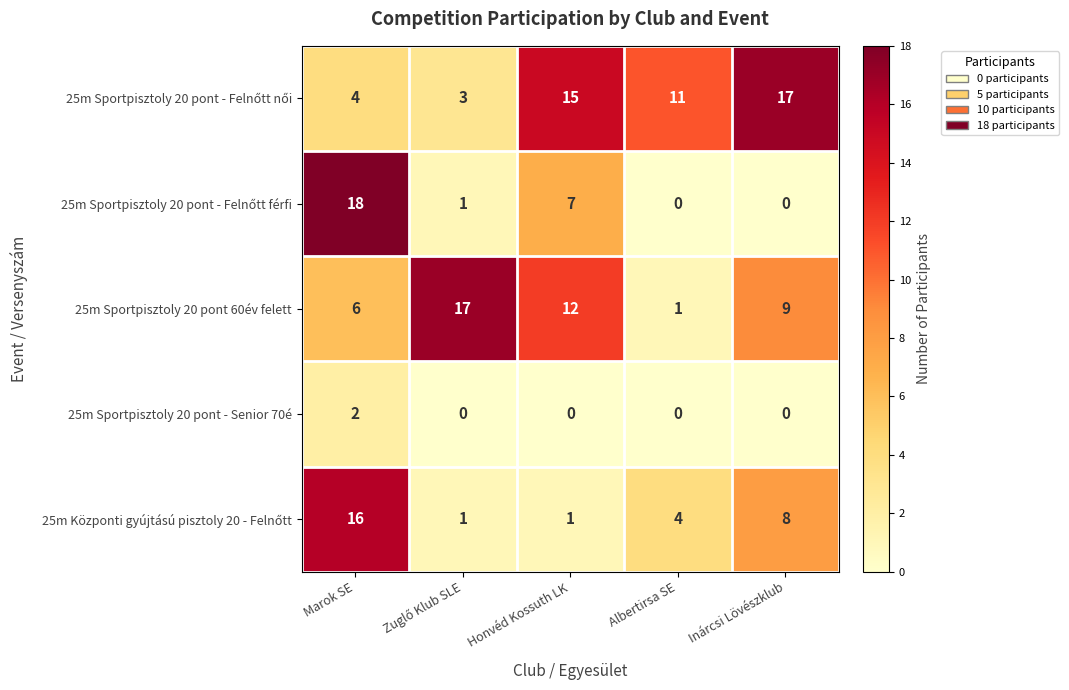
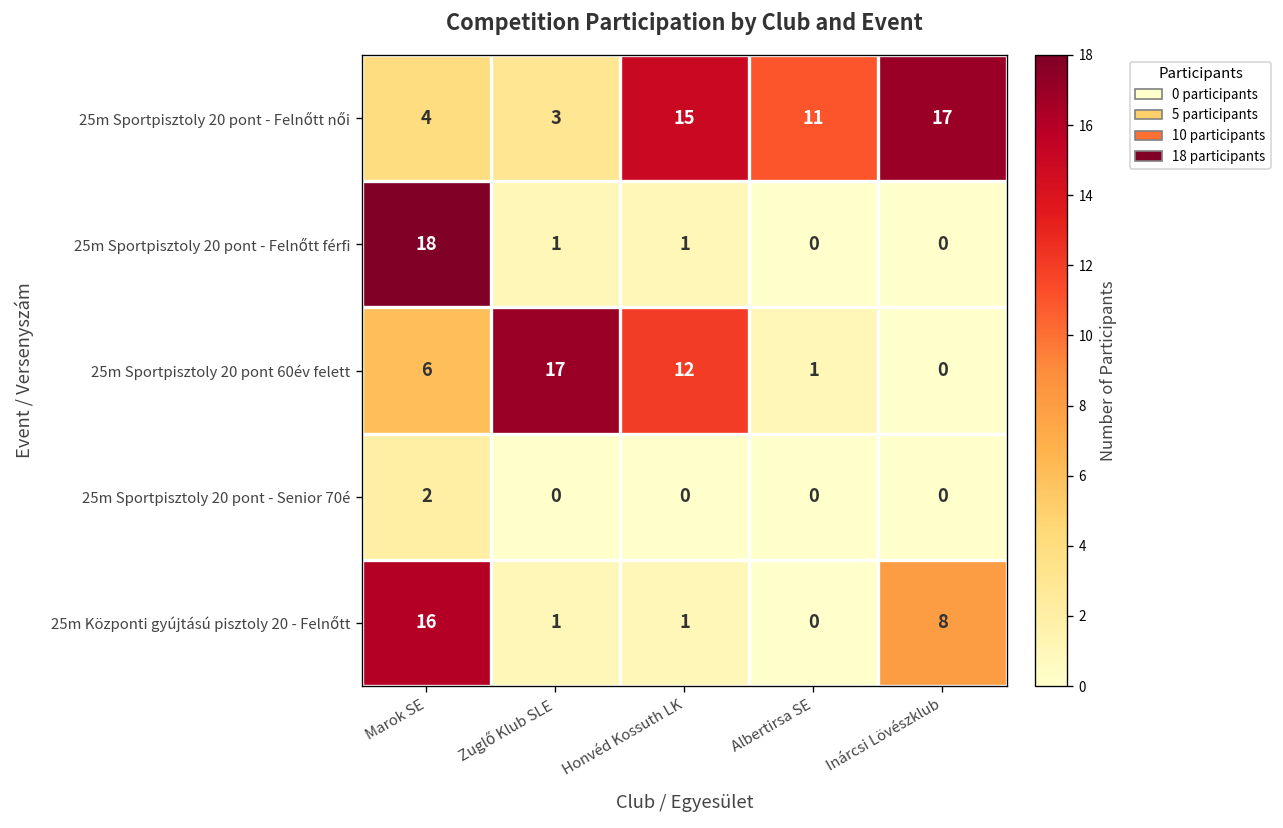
  {
    "25m Sportpisztoly 20 pont - Felnőtt női": {
      "Marok SE": 4,
      "Zuglő Klub SLE": 3,
      "Honvéd Kossuth LK": 15,
      "Albertirsa SE": 11,
      "Inárcsi Lövészklub": 17
    },
    "25m Sportpisztoly 20 pont - Felnőtt férfi": {
      "Marok SE": 18,
      "Zuglő Klub SLE": 1,
-     "Honvéd Kossuth LK": 7,
+     "Honvéd Kossuth LK": 1,
      "Albertirsa SE": 0,
      "Inárcsi Lövészklub": 0
    },
    "25m Sportpisztoly 20 pont 60év felett": {
      "Marok SE": 6,
      "Zuglő Klub SLE": 17,
      "Honvéd Kossuth LK": 12,
      "Albertirsa SE": 1,
-     "Inárcsi Lövészklub": 9
+     "Inárcsi Lövészklub": 0
    },
    "25m Sportpisztoly 20 pont - Senior 70é": {
      "Marok SE": 2,
      "Zuglő Klub SLE": 0,
      "Honvéd Kossuth LK": 0,
      "Albertirsa SE": 0,
      "Inárcsi Lövészklub": 0
    },
    "25m Központi gyújtású pisztoly 20 - Felnőtt": {
      "Marok SE": 16,
      "Zuglő Klub SLE": 1,
      "Honvéd Kossuth LK": 1,
-     "Albertirsa SE": 4,
+     "Albertirsa SE": 0,
      "Inárcsi Lövészklub": 8
    }
  }
